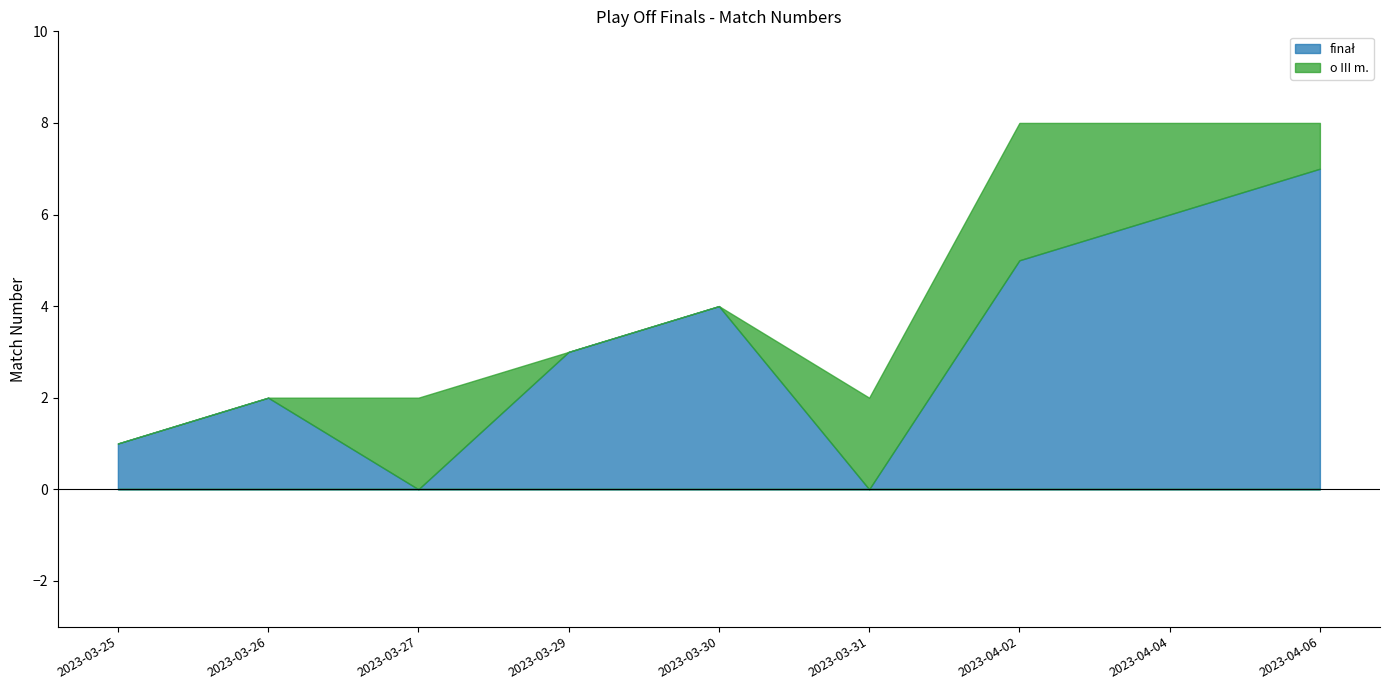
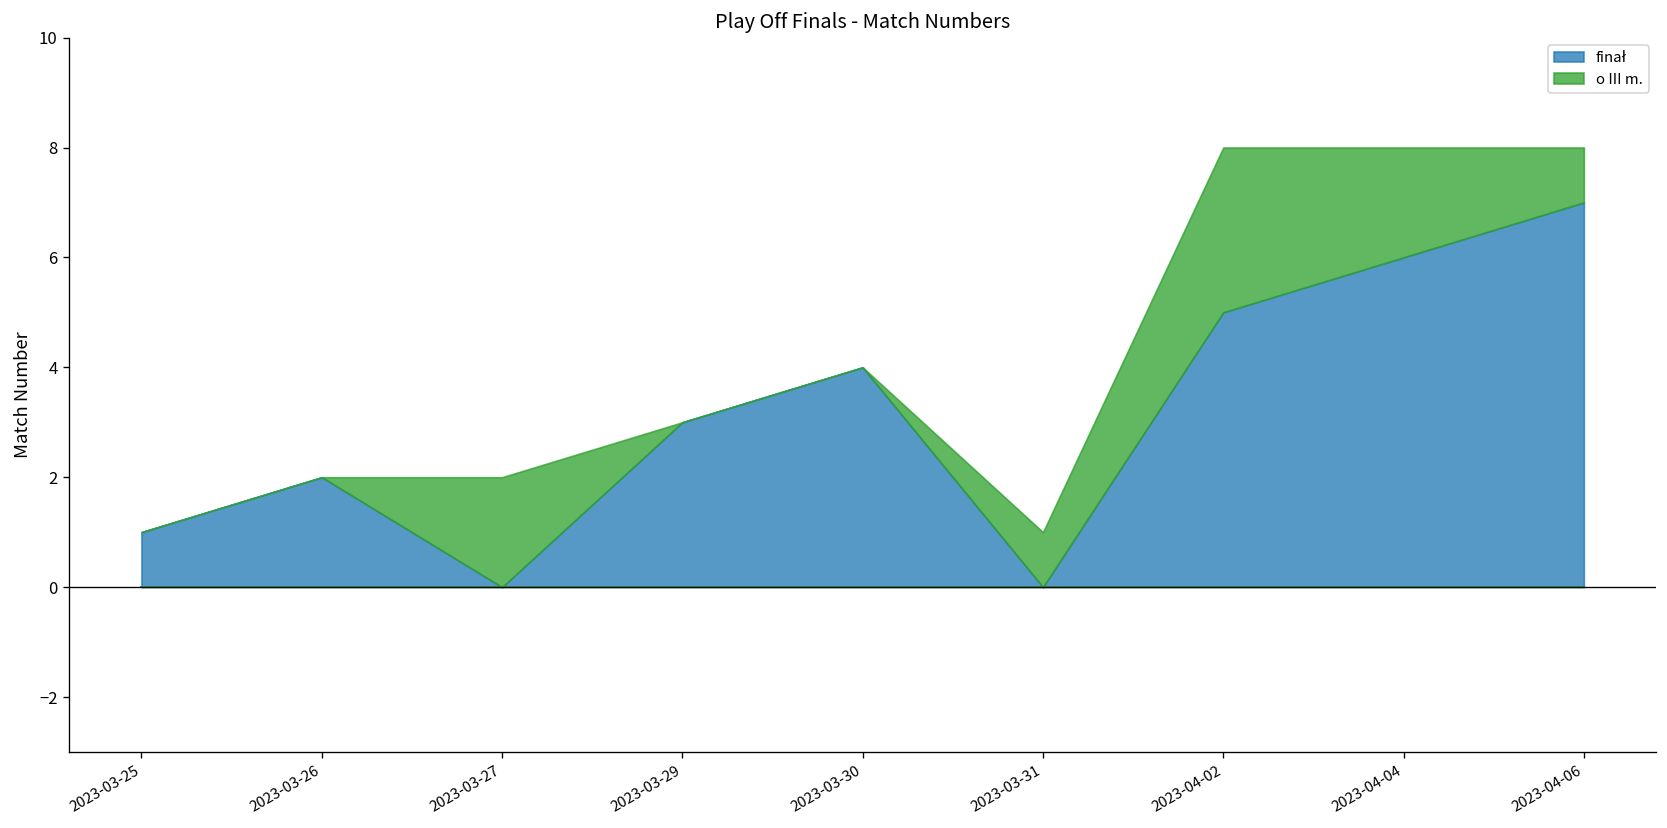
  {
    "o III m.": {
      "2023-03-27": 2,
-     "2023-03-31": 2,
+     "2023-03-31": 1,
      "2023-04-02": 3,
      "2023-04-04": 2,
      "2023-04-06": 1
    }
  }
